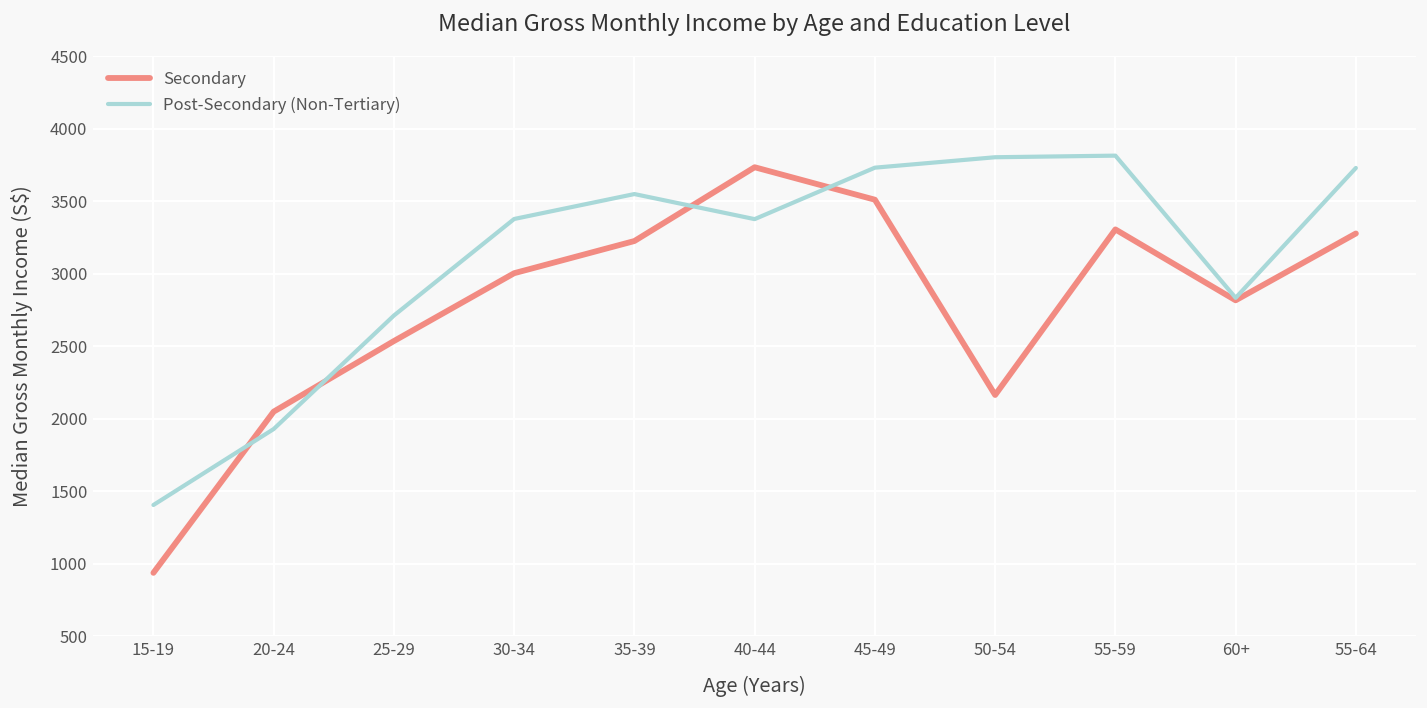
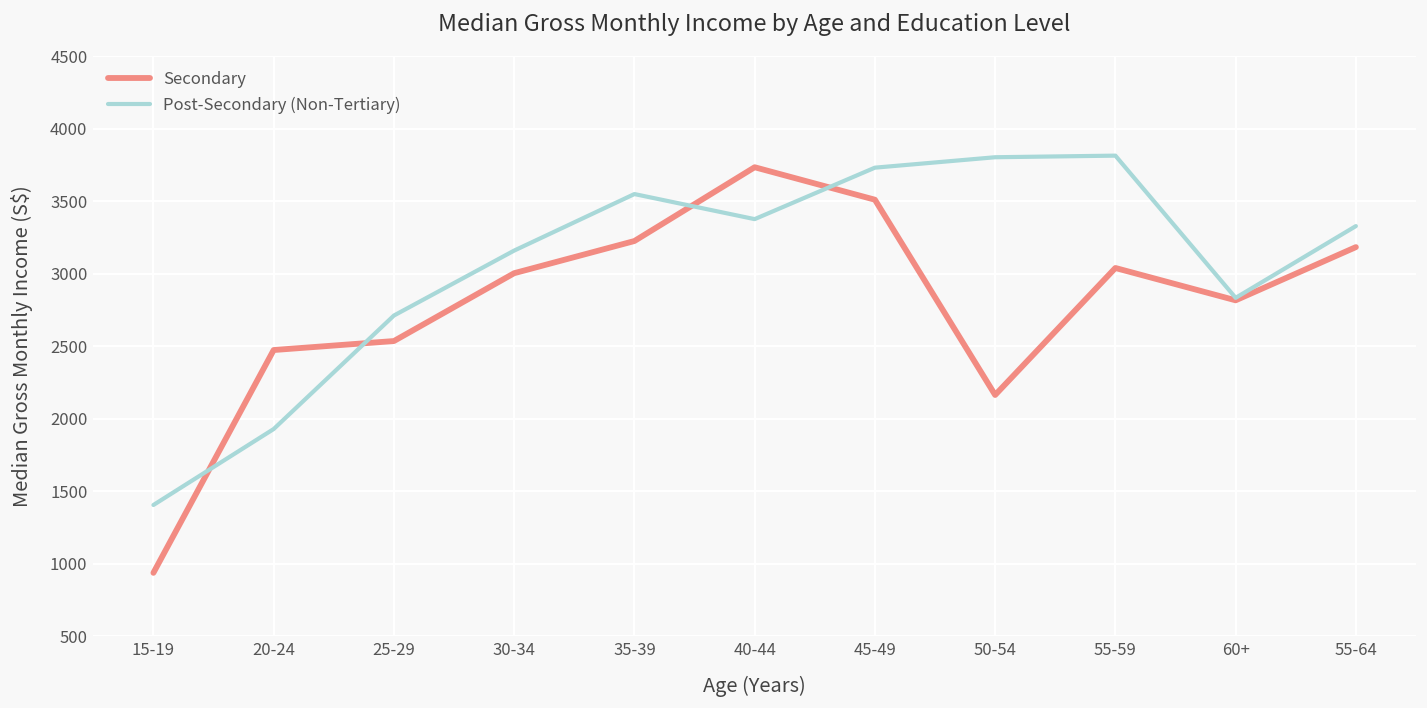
  {
    "Secondary": {
      "15-19": 940,
-     "20-24": 2050,
+     "20-24": 2470,
      "25-29": 2540,
      "30-34": 3000,
      "35-39": 3230,
      "40-44": 3730,
      "45-49": 3510,
      "50-54": 2160,
-     "55-59": 3310,
-     "55-64": 3280
+     "55-59": 3040,
+     "55-64": 3180
    },
    "Post-Secondary (Non-Tertiary)": {
      "15-19": 1400,
      "20-24": 1930,
      "25-29": 2710,
-     "30-34": 3380,
+     "30-34": 3160,
      "35-39": 3550,
      "40-44": 3380,
      "45-49": 3730,
      "50-54": 3800,
      "55-59": 3810,
-     "55-64": 3730
+     "55-64": 3330
    }
  }
